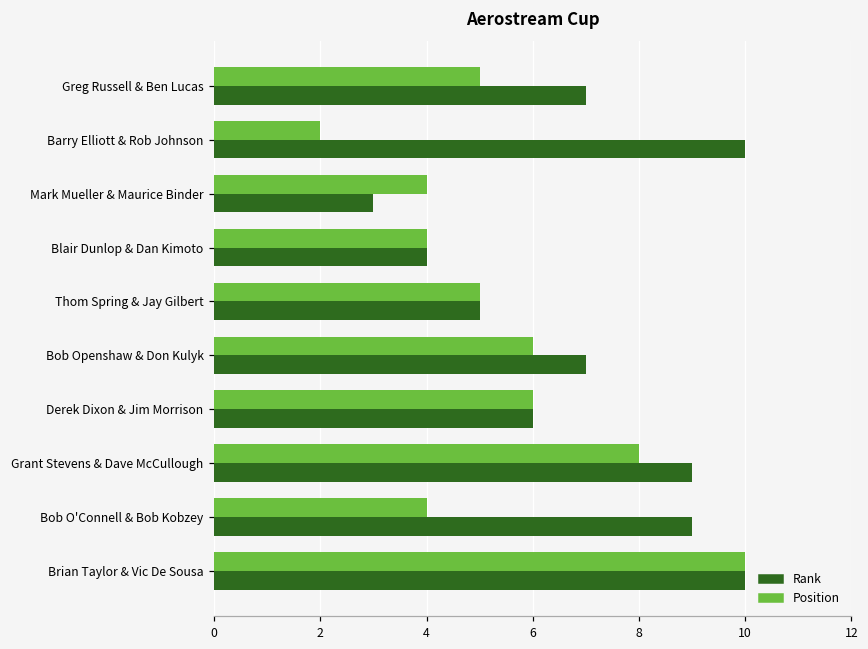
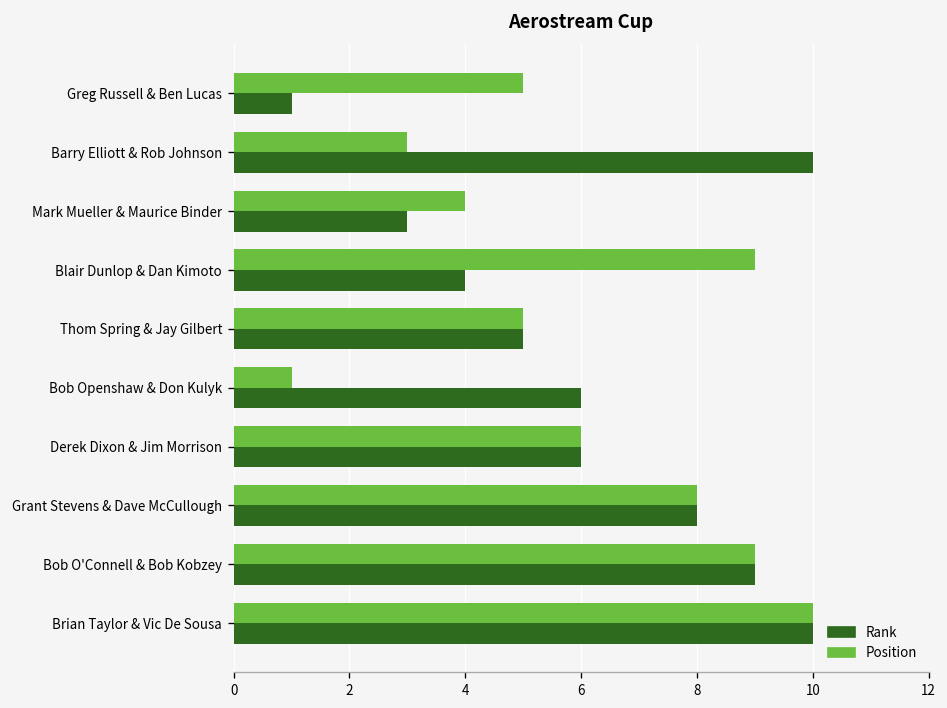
  {
    "Rank": {
-     "Greg Russell & Ben Lucas": 7,
+     "Greg Russell & Ben Lucas": 1,
      "Barry Elliott & Rob Johnson": 10,
      "Mark Mueller & Maurice Binder": 3,
      "Blair Dunlop & Dan Kimoto": 4,
      "Thom Spring & Jay Gilbert": 5,
-     "Bob Openshaw & Don Kulyk": 7,
+     "Bob Openshaw & Don Kulyk": 6,
      "Derek Dixon & Jim Morrison": 6,
-     "Grant Stevens & Dave McCullough": 9,
+     "Grant Stevens & Dave McCullough": 8,
      "Bob O'Connell & Bob Kobzey": 9,
      "Brian Taylor & Vic De Sousa": 10
    },
    "Position": {
      "Greg Russell & Ben Lucas": 5,
-     "Barry Elliott & Rob Johnson": 2,
+     "Barry Elliott & Rob Johnson": 3,
      "Mark Mueller & Maurice Binder": 4,
-     "Blair Dunlop & Dan Kimoto": 4,
+     "Blair Dunlop & Dan Kimoto": 9,
      "Thom Spring & Jay Gilbert": 5,
-     "Bob Openshaw & Don Kulyk": 6,
+     "Bob Openshaw & Don Kulyk": 1,
      "Derek Dixon & Jim Morrison": 6,
      "Grant Stevens & Dave McCullough": 8,
-     "Bob O'Connell & Bob Kobzey": 4,
+     "Bob O'Connell & Bob Kobzey": 9,
      "Brian Taylor & Vic De Sousa": 10
    }
  }
